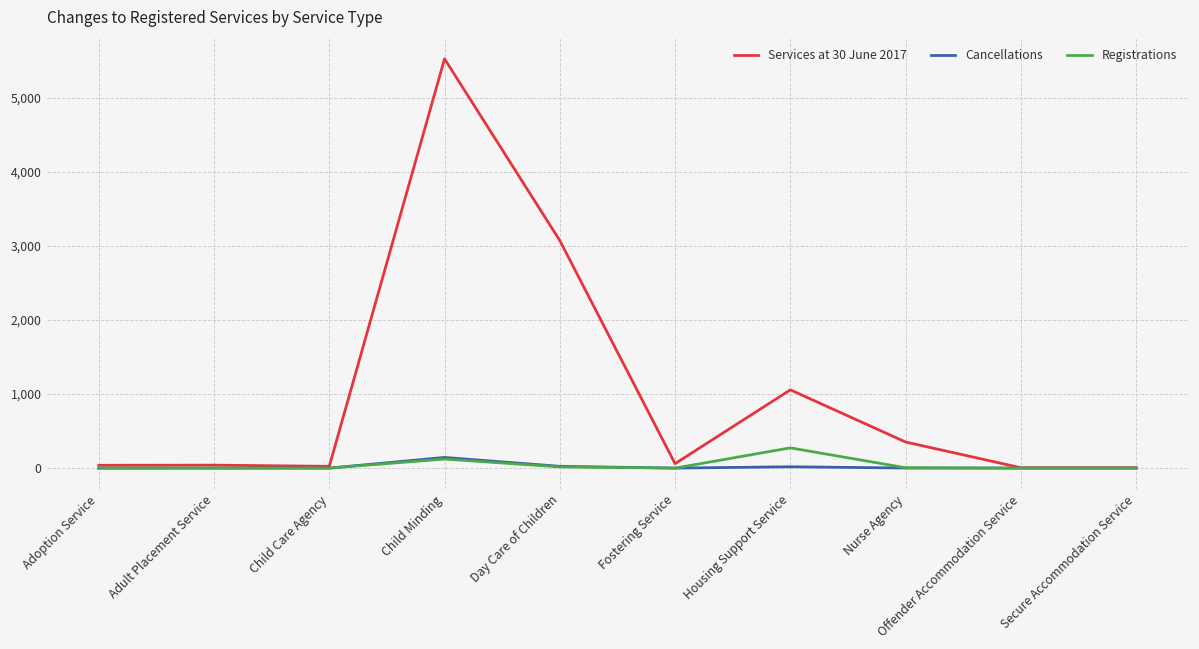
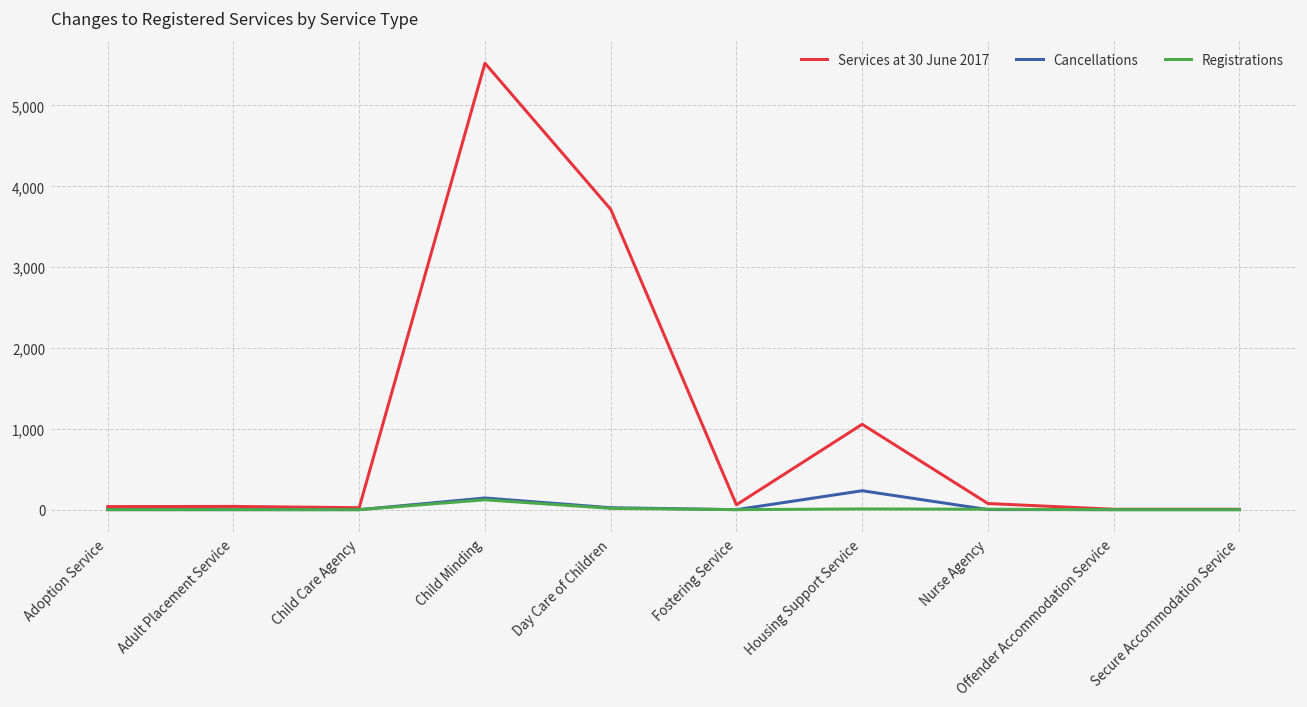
  {
    "Services at 30 June 2017": {
      "Adult Placement Service": "0",
      "Child Minding": "5,500",
-     "Day Care of Children": "3,100",
+     "Day Care of Children": "3,700",
      "Fostering Service": "100",
      "Housing Support Service": "1,100",
-     "Nurse Agency": "400"
+     "Nurse Agency": "100"
    },
    "Cancellations": {
-     "Housing Support Service": "0"
+     "Housing Support Service": "200"
    },
    "Registrations": {
-     "Housing Support Service": "300"
+     "Housing Support Service": "0"
    }
  }
